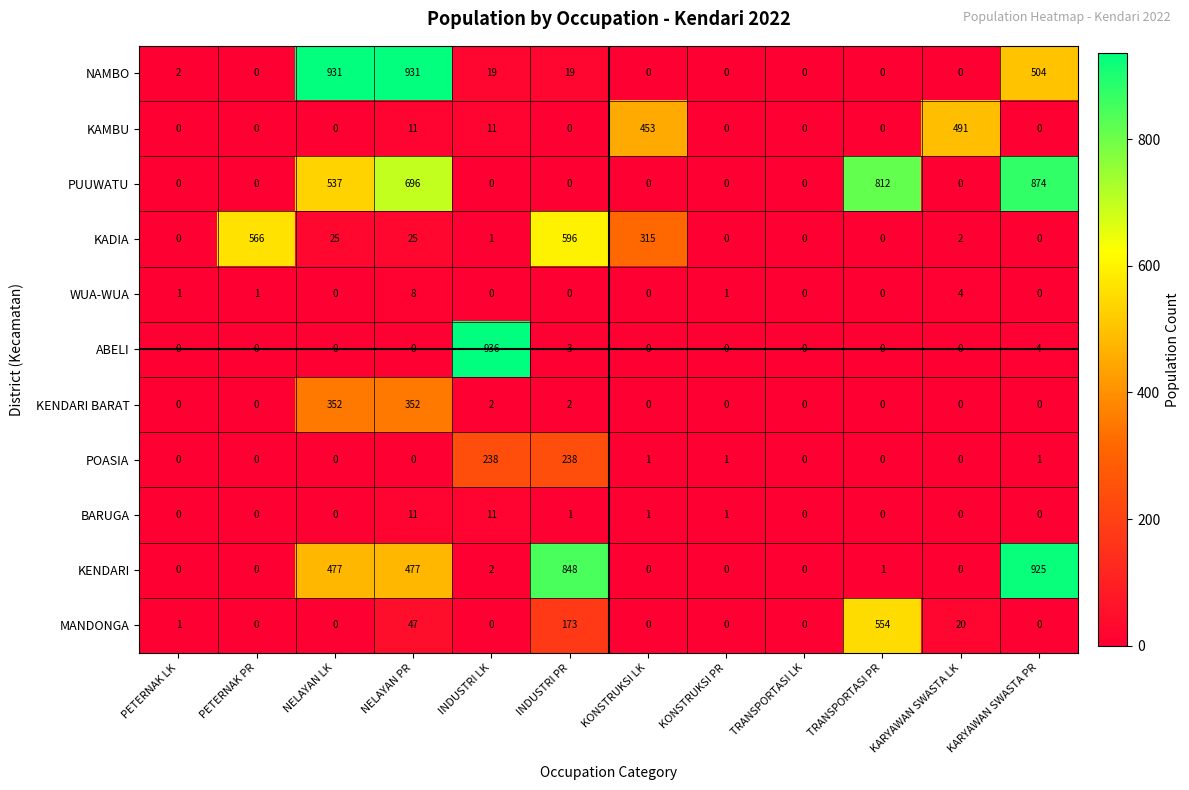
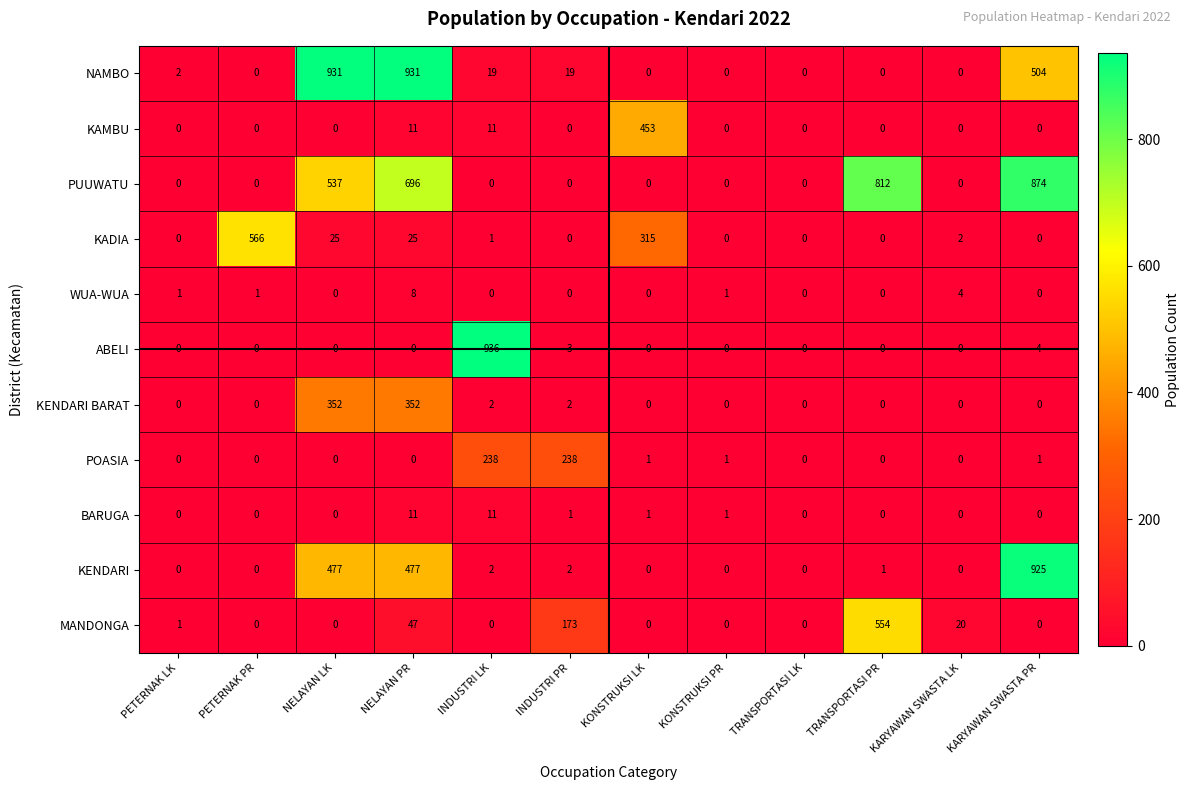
  {
    "NAMBO": {
      "PETERNAK LK": 2,
      "PETERNAK PR": 0,
      "NELAYAN LK": 931,
      "NELAYAN PR": 931,
      "INDUSTRI LK": 19,
      "INDUSTRI PR": 19,
      "KONSTRUKSI LK": 0,
      "KONSTRUKSI PR": 0,
      "TRANSPORTASI LK": 0,
      "TRANSPORTASI PR": 0,
      "KARYAWAN SWASTA LK": 0,
      "KARYAWAN SWASTA PR": 504
    },
    "KAMBU": {
      "PETERNAK LK": 0,
      "PETERNAK PR": 0,
      "NELAYAN LK": 0,
      "NELAYAN PR": 11,
      "INDUSTRI LK": 11,
      "INDUSTRI PR": 0,
      "KONSTRUKSI LK": 453,
      "KONSTRUKSI PR": 0,
      "TRANSPORTASI LK": 0,
      "TRANSPORTASI PR": 0,
-     "KARYAWAN SWASTA LK": 491,
+     "KARYAWAN SWASTA LK": 0,
      "KARYAWAN SWASTA PR": 0
    },
    "PUUWATU": {
      "PETERNAK LK": 0,
      "PETERNAK PR": 0,
      "NELAYAN LK": 537,
      "NELAYAN PR": 696,
      "INDUSTRI LK": 0,
      "INDUSTRI PR": 0,
      "KONSTRUKSI LK": 0,
      "KONSTRUKSI PR": 0,
      "TRANSPORTASI LK": 0,
      "TRANSPORTASI PR": 812,
      "KARYAWAN SWASTA LK": 0,
      "KARYAWAN SWASTA PR": 874
    },
    "KADIA": {
      "PETERNAK LK": 0,
      "PETERNAK PR": 566,
      "NELAYAN LK": 25,
      "NELAYAN PR": 25,
      "INDUSTRI LK": 1,
-     "INDUSTRI PR": 596,
+     "INDUSTRI PR": 0,
      "KONSTRUKSI LK": 315,
      "KONSTRUKSI PR": 0,
      "TRANSPORTASI LK": 0,
      "TRANSPORTASI PR": 0,
      "KARYAWAN SWASTA LK": 2,
      "KARYAWAN SWASTA PR": 0
    },
    "WUA-WUA": {
      "PETERNAK LK": 1,
      "PETERNAK PR": 1,
      "NELAYAN LK": 0,
      "NELAYAN PR": 8,
      "INDUSTRI LK": 0,
      "INDUSTRI PR": 0,
      "KONSTRUKSI LK": 0,
      "KONSTRUKSI PR": 1,
      "TRANSPORTASI LK": 0,
      "TRANSPORTASI PR": 0,
      "KARYAWAN SWASTA LK": 4,
      "KARYAWAN SWASTA PR": 0
    },
    "ABELI": {
      "PETERNAK LK": 0,
      "PETERNAK PR": 0,
      "NELAYAN LK": 0,
      "NELAYAN PR": 0,
      "INDUSTRI LK": 936,
      "INDUSTRI PR": 3,
      "KONSTRUKSI LK": 0,
      "KONSTRUKSI PR": 0,
      "TRANSPORTASI LK": 0,
      "TRANSPORTASI PR": 0,
      "KARYAWAN SWASTA LK": 0,
      "KARYAWAN SWASTA PR": 4
    },
    "KENDARI BARAT": {
      "PETERNAK LK": 0,
      "PETERNAK PR": 0,
      "NELAYAN LK": 352,
      "NELAYAN PR": 352,
      "INDUSTRI LK": 2,
      "INDUSTRI PR": 2,
      "KONSTRUKSI LK": 0,
      "KONSTRUKSI PR": 0,
      "TRANSPORTASI LK": 0,
      "TRANSPORTASI PR": 0,
      "KARYAWAN SWASTA LK": 0,
      "KARYAWAN SWASTA PR": 0
    },
    "POASIA": {
      "PETERNAK LK": 0,
      "PETERNAK PR": 0,
      "NELAYAN LK": 0,
      "NELAYAN PR": 0,
      "INDUSTRI LK": 238,
      "INDUSTRI PR": 238,
      "KONSTRUKSI LK": 1,
      "KONSTRUKSI PR": 1,
      "TRANSPORTASI LK": 0,
      "TRANSPORTASI PR": 0,
      "KARYAWAN SWASTA LK": 0,
      "KARYAWAN SWASTA PR": 1
    },
    "BARUGA": {
      "PETERNAK LK": 0,
      "PETERNAK PR": 0,
      "NELAYAN LK": 0,
      "NELAYAN PR": 11,
      "INDUSTRI LK": 11,
      "INDUSTRI PR": 1,
      "KONSTRUKSI LK": 1,
      "KONSTRUKSI PR": 1,
      "TRANSPORTASI LK": 0,
      "TRANSPORTASI PR": 0,
      "KARYAWAN SWASTA LK": 0,
      "KARYAWAN SWASTA PR": 0
    },
    "KENDARI": {
      "PETERNAK LK": 0,
      "PETERNAK PR": 0,
      "NELAYAN LK": 477,
      "NELAYAN PR": 477,
      "INDUSTRI LK": 2,
-     "INDUSTRI PR": 848,
+     "INDUSTRI PR": 2,
      "KONSTRUKSI LK": 0,
      "KONSTRUKSI PR": 0,
      "TRANSPORTASI LK": 0,
      "TRANSPORTASI PR": 1,
      "KARYAWAN SWASTA LK": 0,
      "KARYAWAN SWASTA PR": 925
    },
    "MANDONGA": {
      "PETERNAK LK": 1,
      "PETERNAK PR": 0,
      "NELAYAN LK": 0,
      "NELAYAN PR": 47,
      "INDUSTRI LK": 0,
      "INDUSTRI PR": 173,
      "KONSTRUKSI LK": 0,
      "KONSTRUKSI PR": 0,
      "TRANSPORTASI LK": 0,
      "TRANSPORTASI PR": 554,
      "KARYAWAN SWASTA LK": 20,
      "KARYAWAN SWASTA PR": 0
    }
  }
